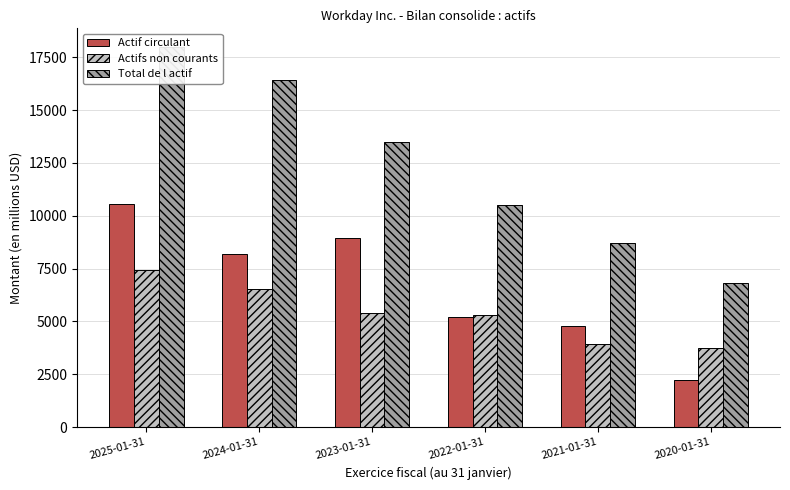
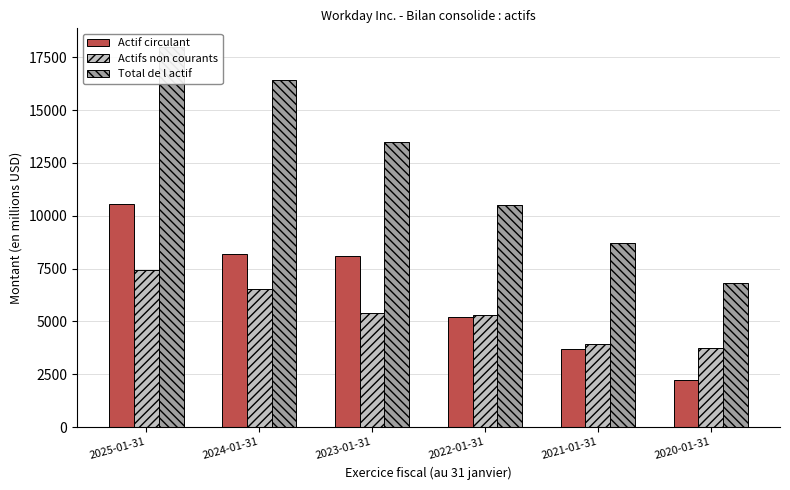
  {
    "Actif circulant": {
      "2025-01-31": 10500,
      "2024-01-31": 8200,
-     "2023-01-31": 9000,
+     "2023-01-31": 8100,
      "2022-01-31": 5200,
-     "2021-01-31": 4800,
+     "2021-01-31": 3700,
      "2020-01-31": 2200
    }
  }
